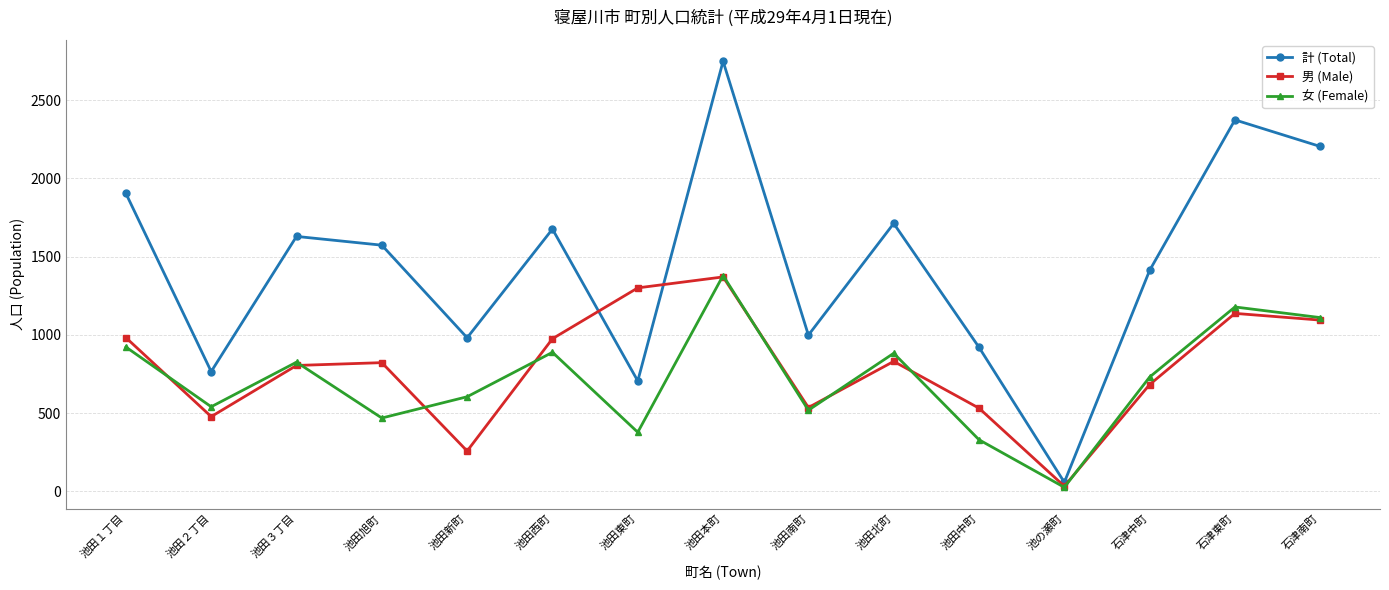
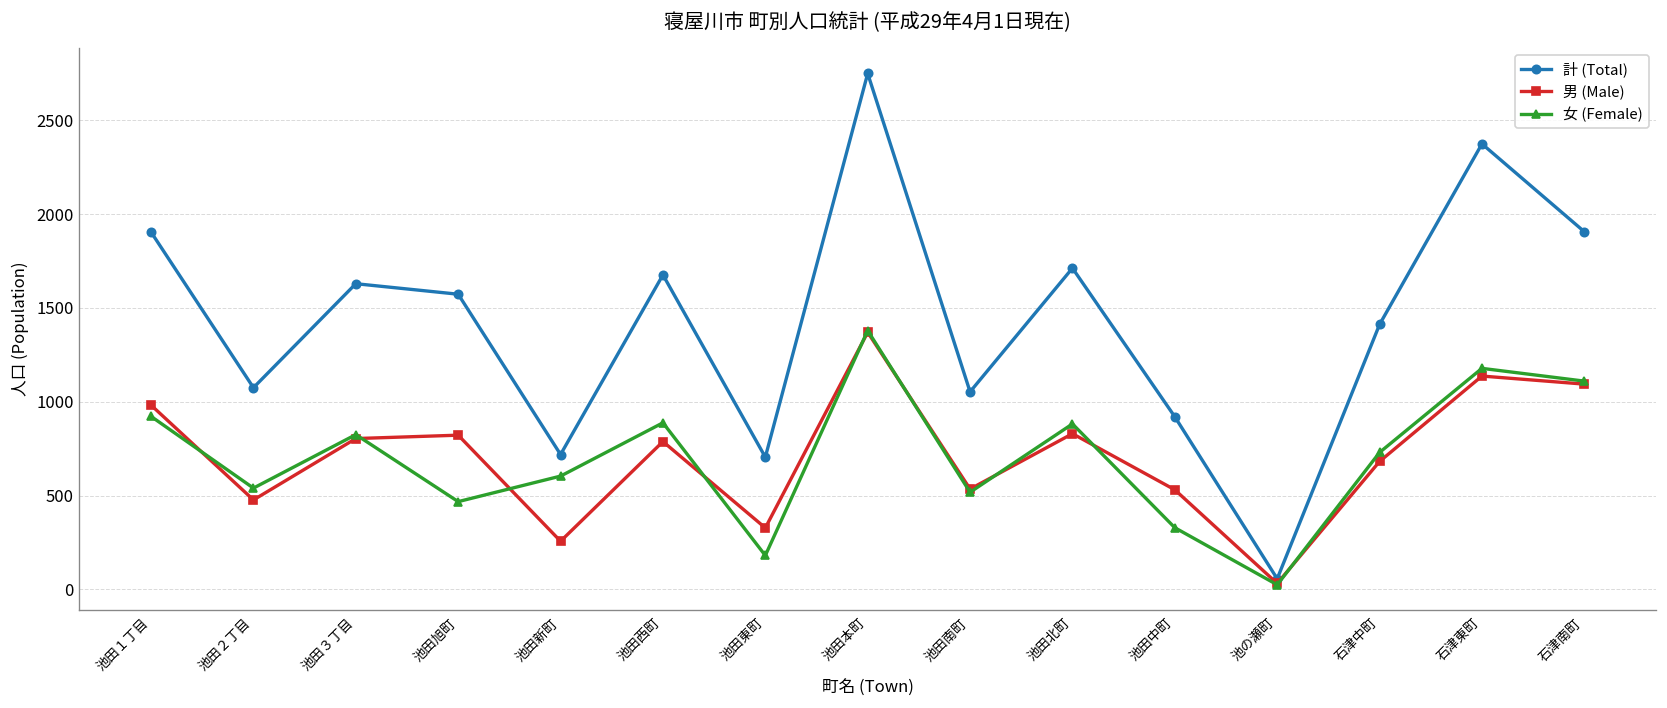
  {
    "計 (Total)": {
      "池田１丁目": 1900,
-     "池田２丁目": 770,
+     "池田２丁目": 1080,
      "池田３丁目": 1630,
      "池田旭町": 1570,
-     "池田新町": 980,
+     "池田新町": 720,
      "池田西町": 1680,
      "池田東町": 710,
      "池田本町": 2750,
-     "池田南町": 1000,
+     "池田南町": 1050,
      "池田北町": 1710,
      "池田中町": 920,
      "池の瀬町": 60,
      "石津中町": 1410,
      "石津東町": 2370,
-     "石津南町": 2200
+     "石津南町": 1910
    },
    "男 (Male)": {
      "池田１丁目": 980,
      "池田２丁目": 480,
      "池田３丁目": 800,
      "池田旭町": 820,
      "池田新町": 260,
-     "池田西町": 980,
-     "池田東町": 1300,
+     "池田西町": 790,
+     "池田東町": 330,
      "池田南町": 540,
      "池田北町": 830,
      "池田中町": 530,
      "石津中町": 680,
      "石津東町": 1140
    },
    "女 (Female)": {
      "池田１丁目": 920,
      "池田２丁目": 540,
      "池田３丁目": 830,
      "池田旭町": 470,
      "池田新町": 600,
      "池田西町": 890,
-     "池田東町": 380,
+     "池田東町": 180,
      "池田南町": 520,
      "池田北町": 880,
      "池田中町": 330,
      "石津中町": 730,
      "石津東町": 1180
    }
  }
